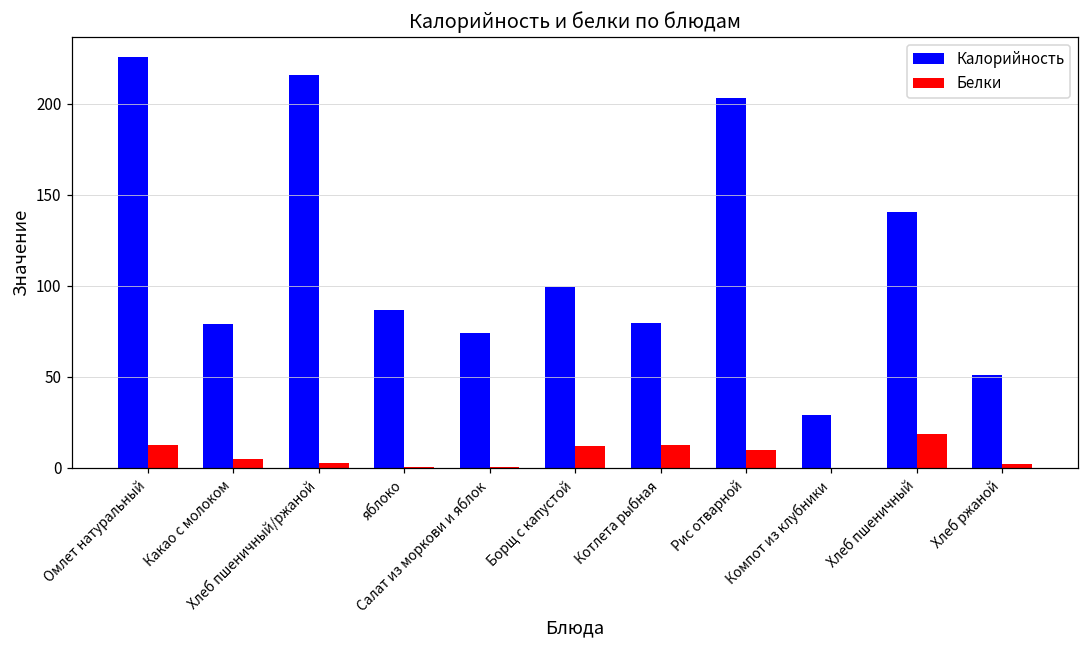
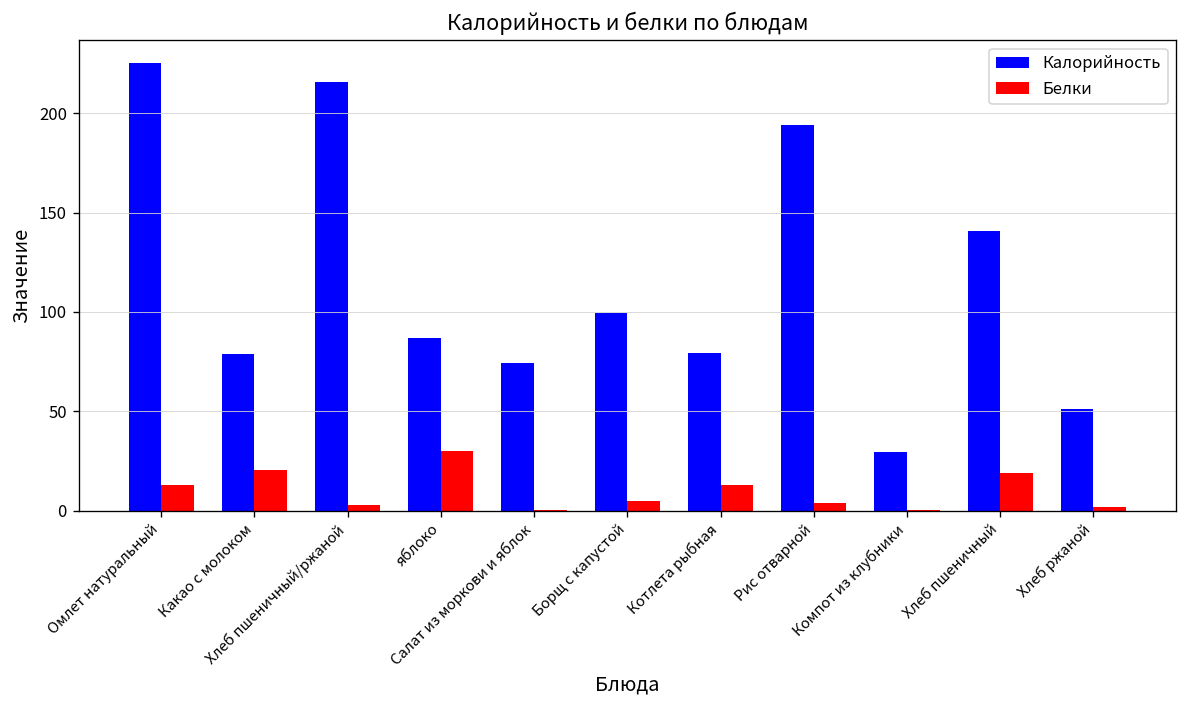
  {
    "Калорийность": {
      "Омлет натуральный": 226,
      "Какао с молоком": 79,
      "Хлеб пшеничный/ржаной": 216,
      "яблоко": 87,
      "Салат из моркови и яблок": 74,
      "Борщ с капустой": 99,
      "Котлета рыбная": 80,
-     "Рис отварной": 204,
+     "Рис отварной": 194,
      "Компот из клубники": 29,
      "Хлеб пшеничный": 141,
      "Хлеб ржаной": 51
    },
    "Белки": {
      "Омлет натуральный": 13,
-     "Какао с молоком": 5,
+     "Какао с молоком": 20,
      "Хлеб пшеничный/ржаной": 3,
-     "яблоко": 1,
-     "Борщ с капустой": 12,
+     "яблоко": 30,
+     "Борщ с капустой": 5,
      "Котлета рыбная": 13,
-     "Рис отварной": 10,
+     "Рис отварной": 4,
      "Хлеб пшеничный": 19,
      "Хлеб ржаной": 2
    }
  }
